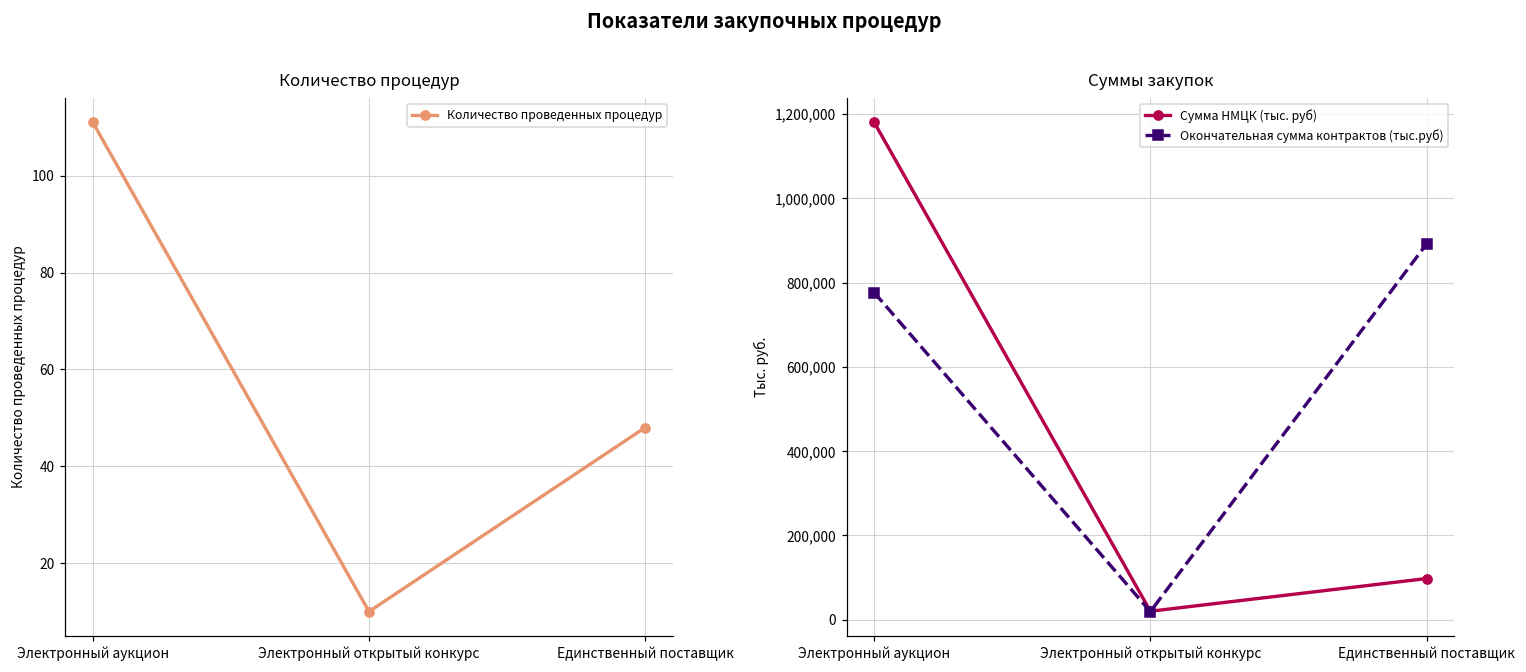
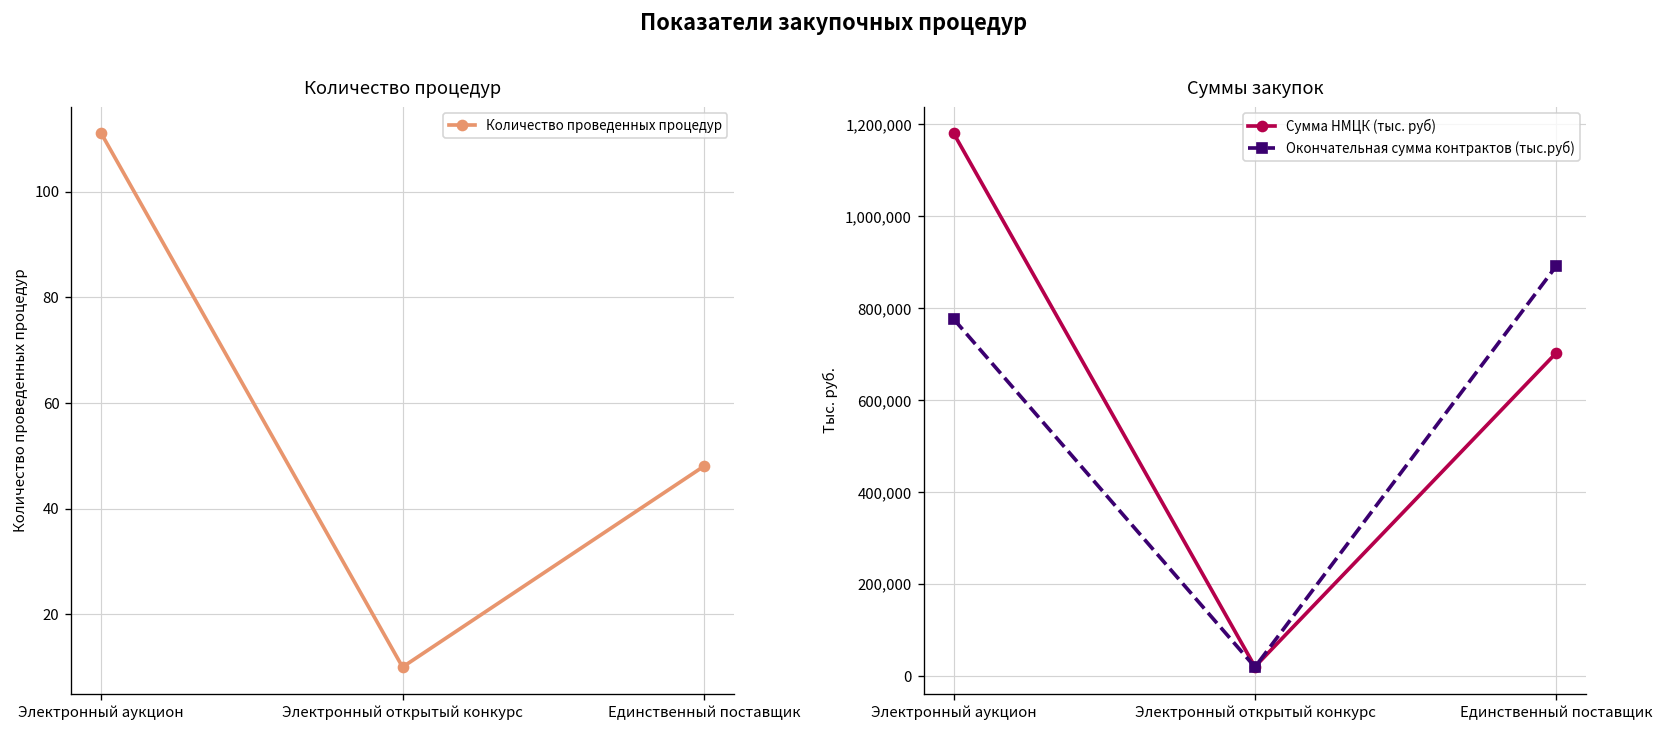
  {
    "Количество процедур": {
      "Электронный аукцион": "111",
      "Электронный открытый конкурс": "10",
      "Единственный поставщик": "48"
    },
    "Суммы закупок": {
      "Сумма НМЦК (тыс. руб)": {
        "Электронный аукцион": "1,180,000",
-       "Единственный поставщик": "100,000"
+       "Единственный поставщик": "700,000"
      },
      "Окончательная сумма контрактов (тыс.руб)": {
        "Электронный аукцион": "780,000",
        "Единственный поставщик": "890,000"
      }
    }
  }
